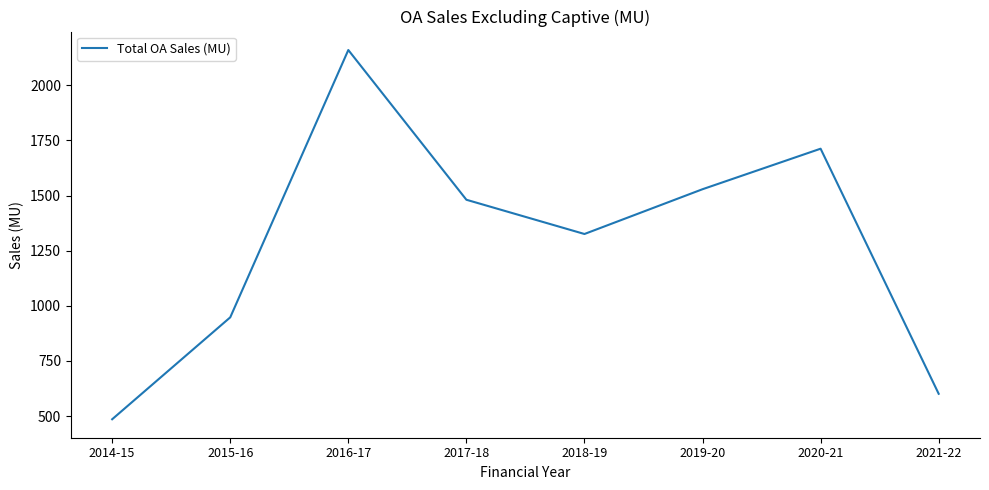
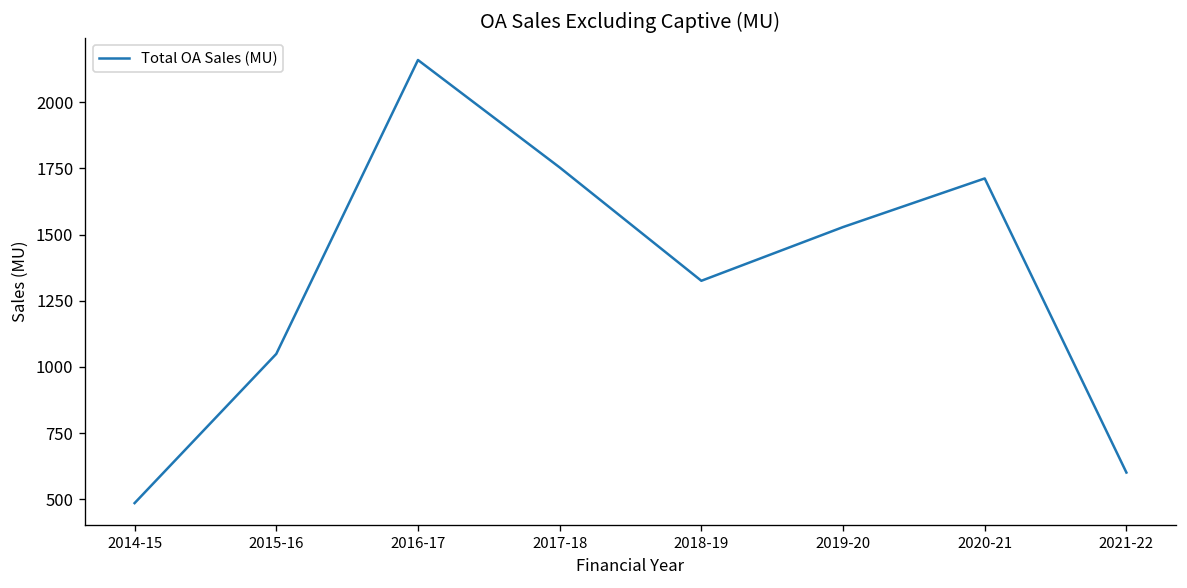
  {
    "2014-15": 490,
-   "2015-16": 950,
+   "2015-16": 1050,
    "2016-17": 2160,
-   "2017-18": 1480,
+   "2017-18": 1750,
    "2018-19": 1330,
    "2019-20": 1530,
    "2020-21": 1710,
    "2021-22": 600
  }
